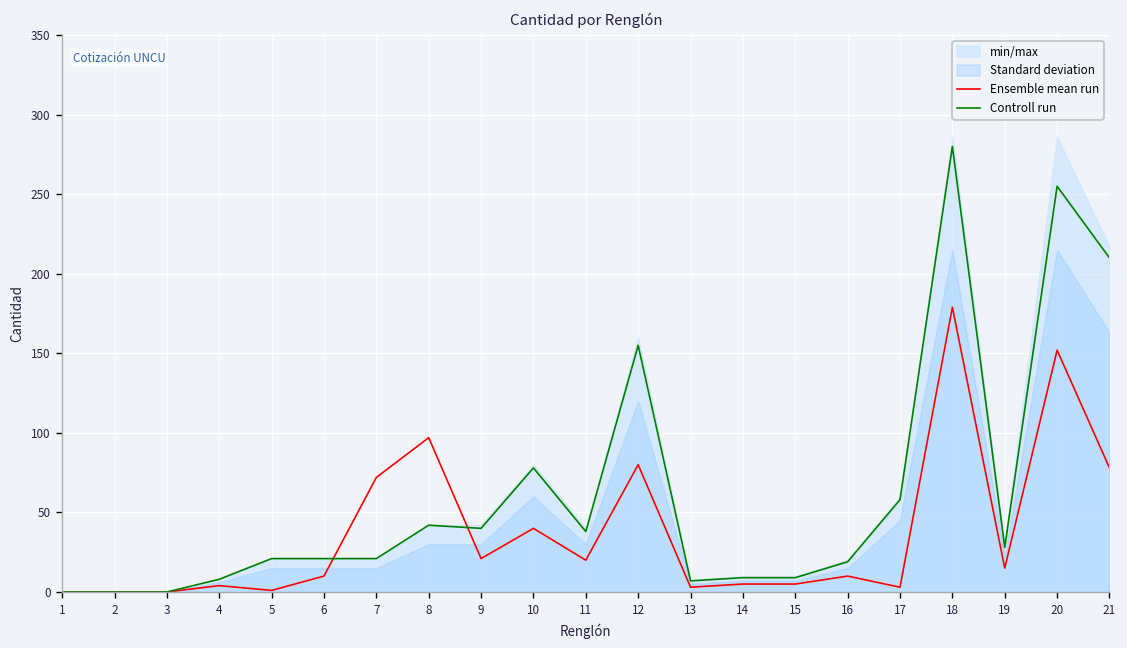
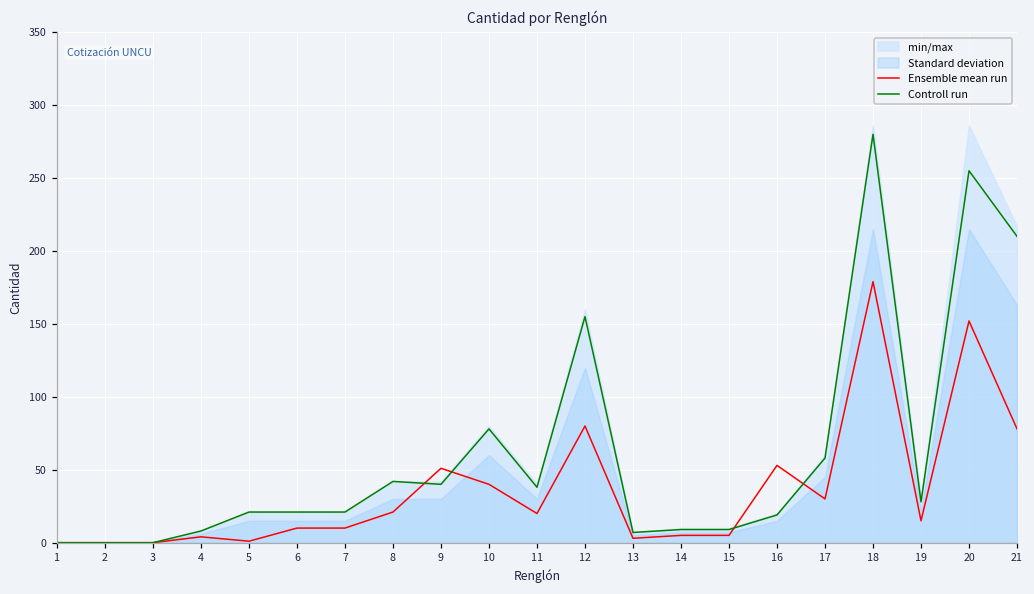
  {
    "Ensemble mean run": {
      "4": 4,
      "5": 1,
      "6": 10,
-     "7": 72,
-     "8": 97,
-     "9": 21,
+     "7": 10,
+     "8": 21,
+     "9": 51,
      "10": 40,
      "11": 20,
      "12": 80,
      "13": 3,
      "14": 5,
      "15": 5,
-     "16": 10,
-     "17": 3,
+     "16": 53,
+     "17": 30,
      "18": 179,
      "19": 15,
      "20": 152,
      "21": 78
    },
    "Controll run": {
      "9": 40,
      "10": 78,
      "11": 38,
      "12": 155,
      "17": 58,
      "18": 280,
      "19": 28,
      "20": 255,
      "21": 210
    }
  }
